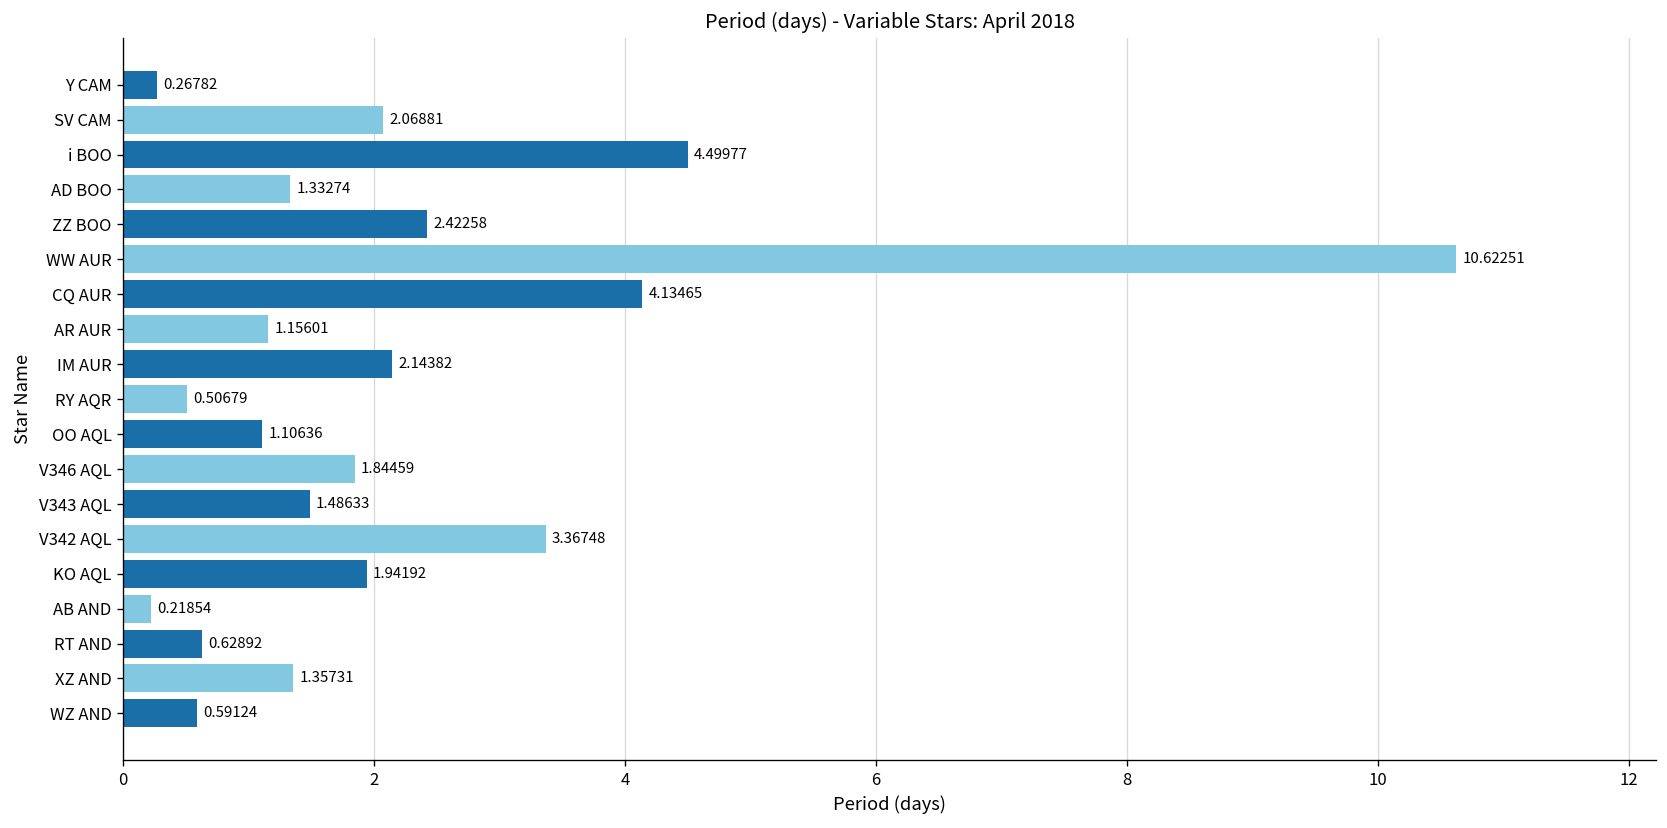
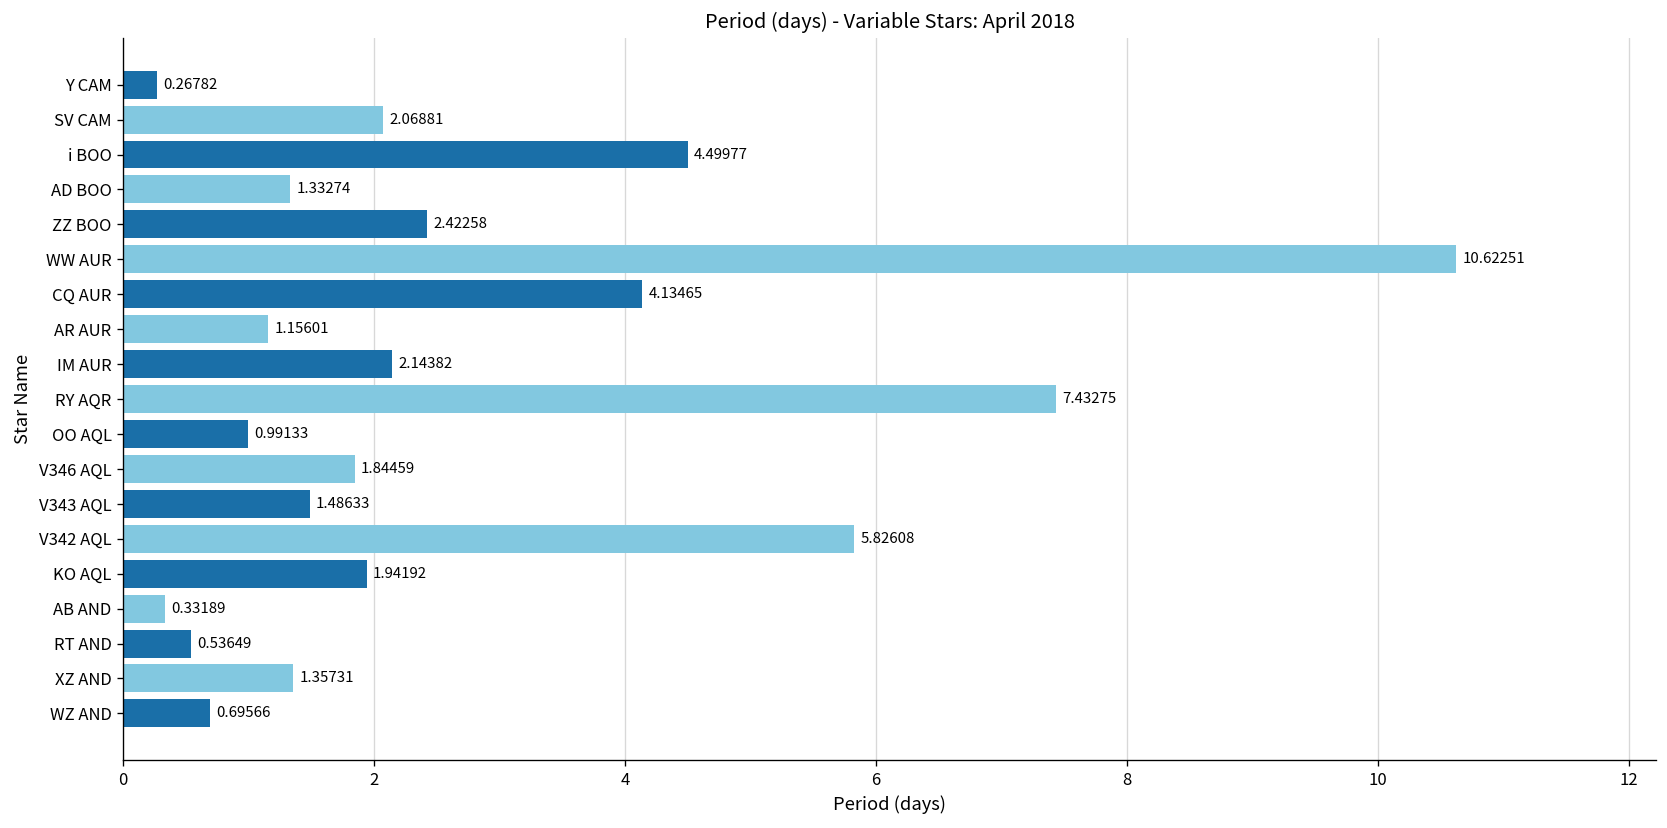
  {
    "Y CAM": 0.26782,
    "SV CAM": 2.06881,
    "i BOO": 4.49977,
    "AD BOO": 1.33274,
    "ZZ BOO": 2.42258,
    "WW AUR": 10.62251,
    "CQ AUR": 4.13465,
    "AR AUR": 1.15601,
    "IM AUR": 2.14382,
-   "RY AQR": 0.50679,
-   "OO AQL": 1.10636,
+   "RY AQR": 7.43275,
+   "OO AQL": 0.99133,
    "V346 AQL": 1.84459,
    "V343 AQL": 1.48633,
-   "V342 AQL": 3.36748,
+   "V342 AQL": 5.82608,
    "KO AQL": 1.94192,
-   "AB AND": 0.21854,
-   "RT AND": 0.62892,
+   "AB AND": 0.33189,
+   "RT AND": 0.53649,
    "XZ AND": 1.35731,
-   "WZ AND": 0.59124
+   "WZ AND": 0.69566
  }
